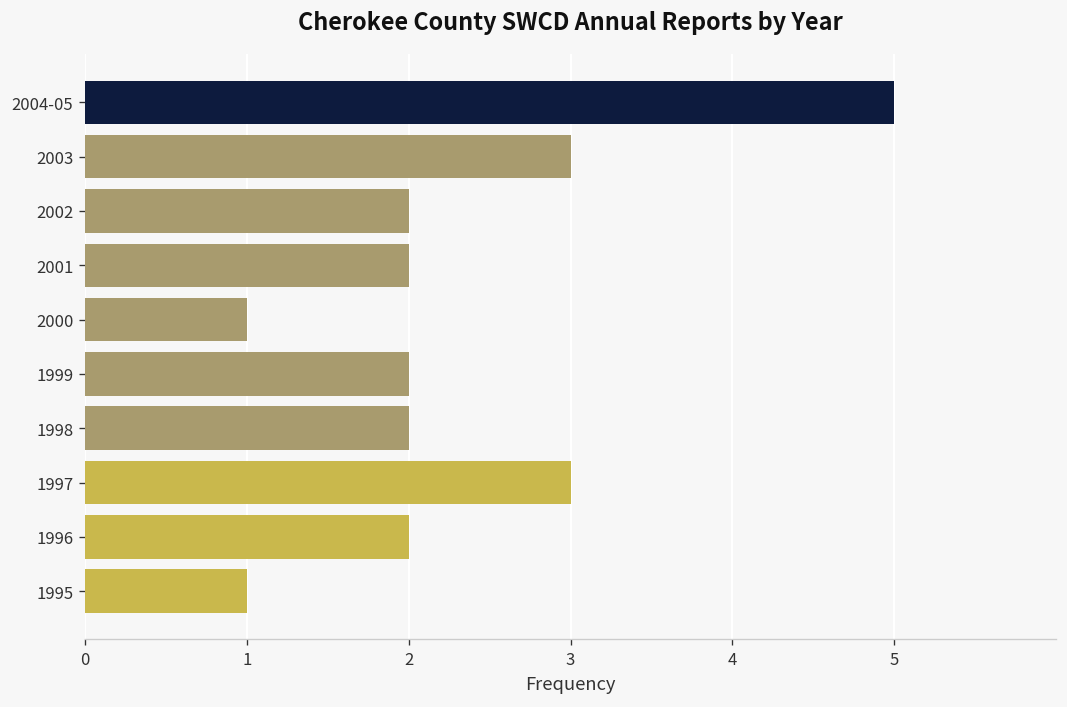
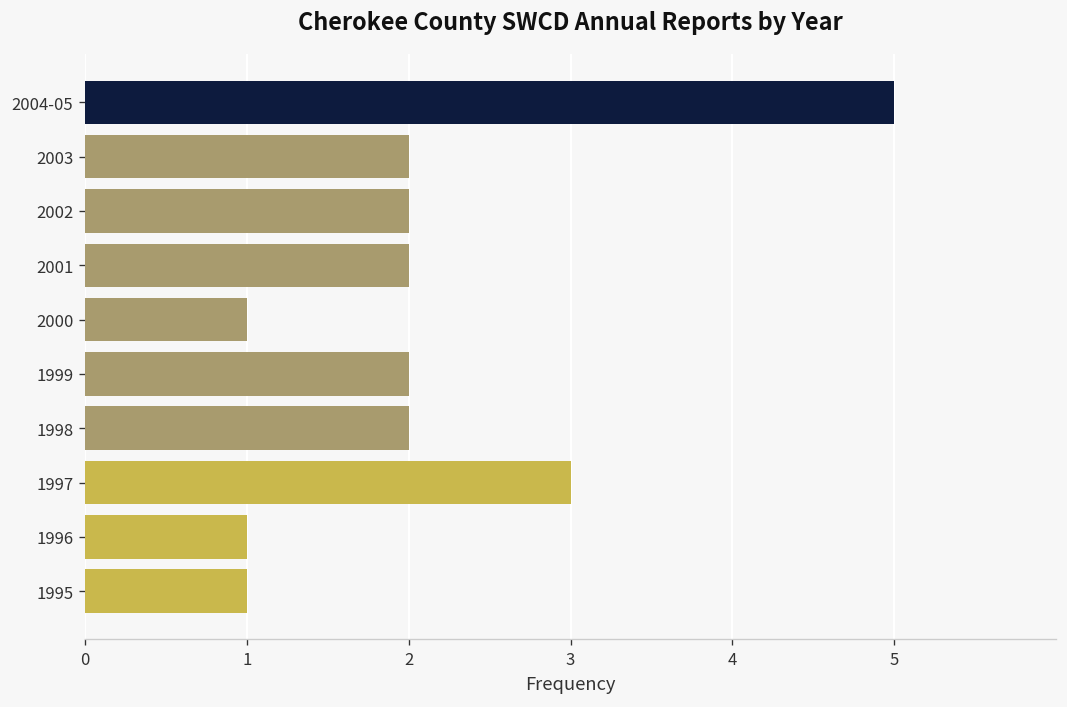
  {
    "2004-05": 5,
-   "2003": 3,
+   "2003": 2,
    "2002": 2,
    "2001": 2,
    "2000": 1,
    "1999": 2,
    "1998": 2,
    "1997": 3,
-   "1996": 2,
+   "1996": 1,
    "1995": 1
  }
